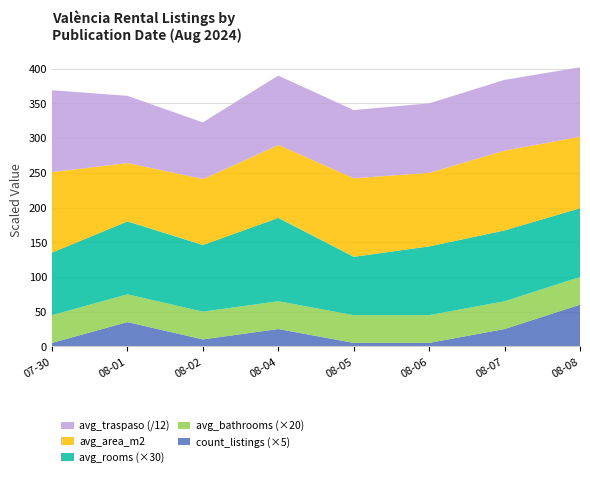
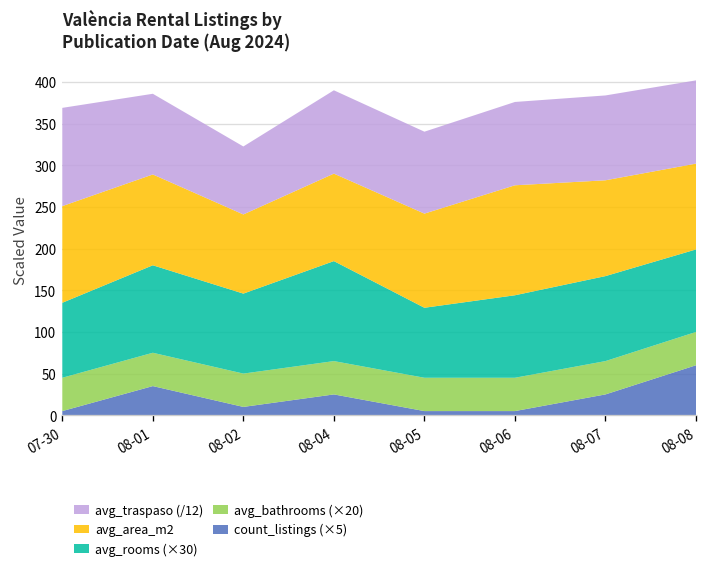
  {
    "count_listings (×5)": {
      "07-30": 10,
      "08-01": 40,
      "08-02": 10,
      "08-04": 30,
      "08-05": 10,
      "08-06": 10,
      "08-07": 30,
      "08-08": 60
    },
    "avg_bathrooms (×20)": {
      "07-30": 40,
      "08-01": 40,
      "08-02": 40,
      "08-04": 40,
      "08-05": 40,
      "08-06": 40,
      "08-07": 40,
      "08-08": 40
    },
    "avg_rooms (×30)": {
      "07-30": 90,
      "08-01": 110,
      "08-02": 100,
      "08-04": 120,
      "08-05": 80,
      "08-06": 100,
      "08-07": 100,
      "08-08": 100
    },
    "avg_area_m2": {
      "07-30": 120,
-     "08-01": 80,
+     "08-01": 110,
      "08-02": 100,
      "08-04": 110,
      "08-05": 110,
-     "08-06": 110,
+     "08-06": 130,
      "08-07": 120,
      "08-08": 100
    },
    "avg_traspaso (/12)": {
      "07-30": 120,
      "08-01": 100,
      "08-02": 80,
      "08-04": 100,
      "08-05": 100,
      "08-06": 100,
      "08-07": 100,
      "08-08": 100
    }
  }
